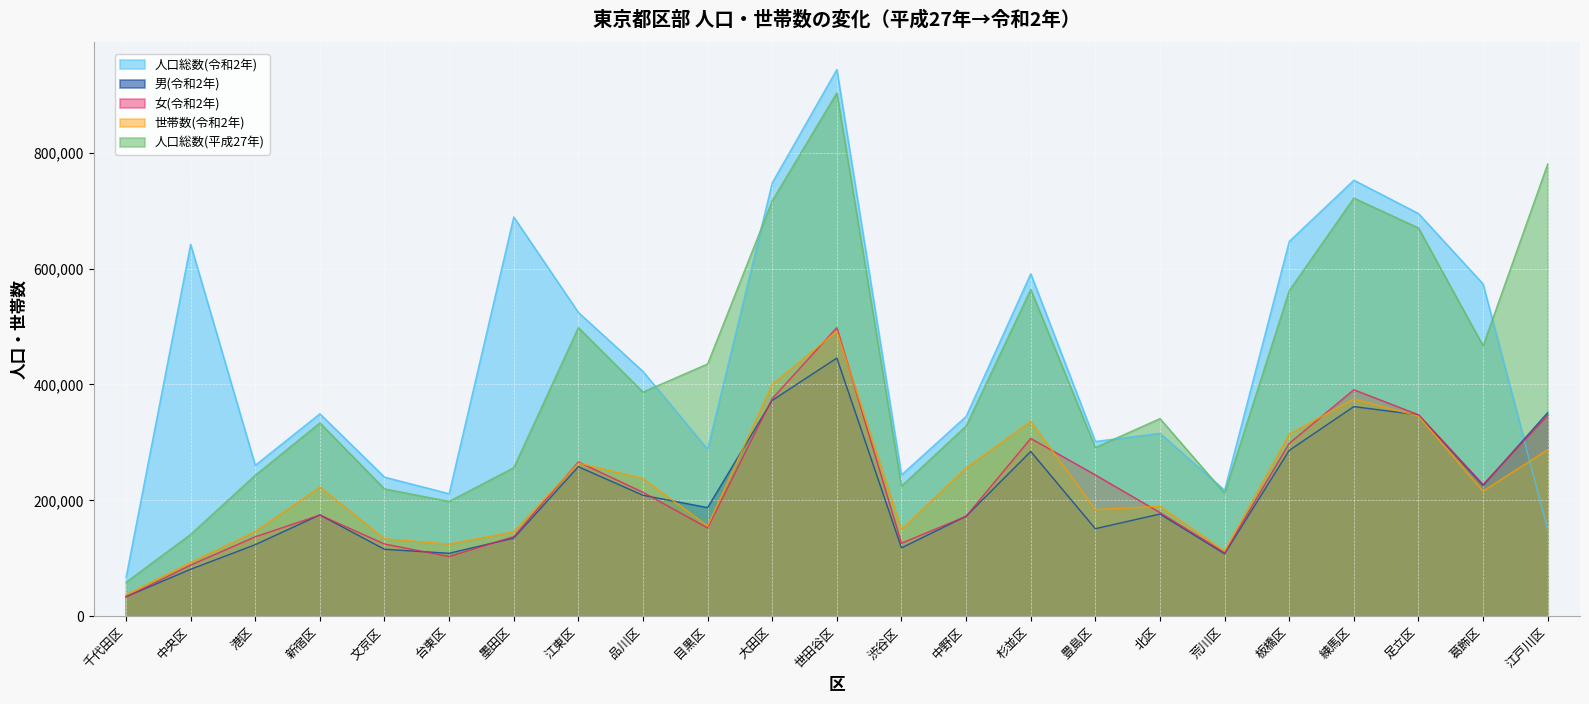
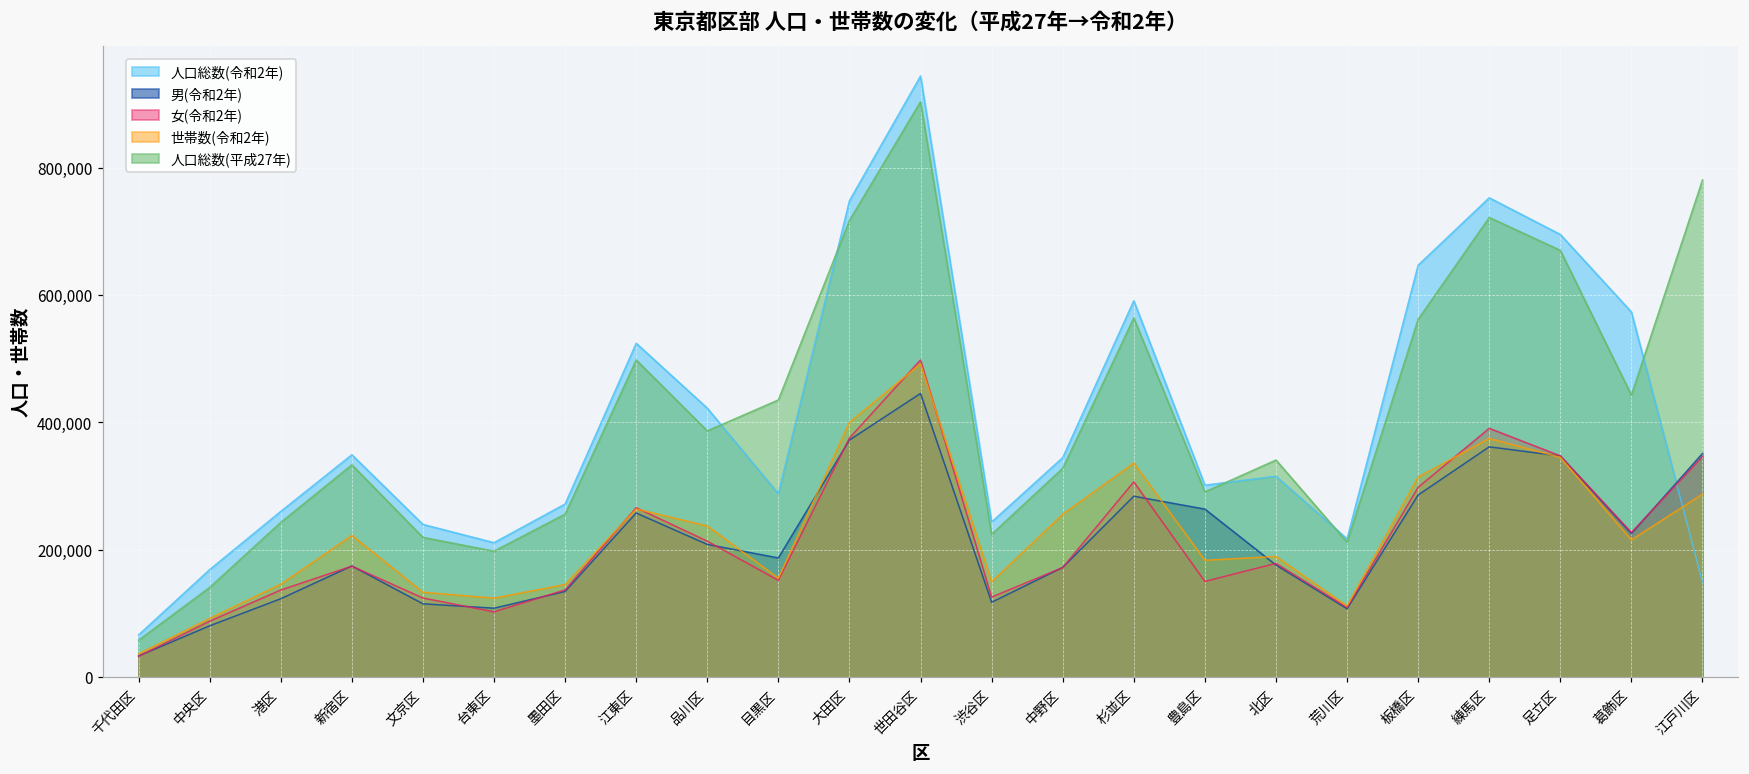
  {
    "人口総数(令和2年)": {
      "千代田区": "70,000",
-     "中央区": "640,000",
+     "中央区": "170,000",
      "港区": "260,000",
      "新宿区": "350,000",
      "文京区": "240,000",
      "台東区": "210,000",
-     "墨田区": "690,000",
+     "墨田区": "270,000",
      "江東区": "520,000",
      "品川区": "420,000",
      "目黒区": "290,000",
      "大田区": "750,000",
      "世田谷区": "940,000",
      "渋谷区": "240,000",
      "中野区": "340,000",
      "杉並区": "590,000",
      "豊島区": "300,000",
      "北区": "320,000",
      "荒川区": "220,000",
      "板橋区": "650,000",
      "練馬区": "750,000",
      "足立区": "700,000",
      "葛飾区": "570,000",
      "江戸川区": "150,000"
    },
    "男(令和2年)": {
      "中央区": "80,000",
      "港区": "120,000",
      "文京区": "120,000",
      "台東区": "110,000",
      "江東区": "260,000",
      "品川区": "210,000",
      "目黒区": "190,000",
      "世田谷区": "450,000",
      "渋谷区": "120,000",
      "杉並区": "280,000",
-     "豊島区": "150,000",
+     "豊島区": "260,000",
      "板橋区": "290,000",
      "練馬区": "360,000",
      "江戸川区": "350,000"
    },
    "女(令和2年)": {
      "港区": "140,000",
      "文京区": "120,000",
      "台東区": "100,000",
      "品川区": "210,000",
      "世田谷区": "500,000",
      "渋谷区": "130,000",
      "杉並区": "310,000",
-     "豊島区": "240,000",
+     "豊島区": "150,000",
      "板橋区": "300,000",
      "練馬区": "390,000",
      "江戸川区": "350,000"
    },
    "世帯数(令和2年)": {
      "港区": "150,000",
      "新宿区": "220,000",
      "文京区": "130,000",
      "台東区": "120,000",
      "墨田区": "150,000",
      "品川区": "240,000",
      "大田区": "400,000",
      "世田谷区": "490,000",
      "渋谷区": "150,000",
      "中野区": "260,000",
      "杉並区": "340,000",
      "豊島区": "180,000",
      "北区": "190,000",
      "板橋区": "310,000",
      "練馬区": "370,000",
      "葛飾区": "220,000",
      "江戸川区": "290,000"
    },
    "人口総数(平成27年)": {
      "千代田区": "60,000",
      "中央区": "140,000",
      "港区": "240,000",
      "新宿区": "330,000",
      "文京区": "220,000",
      "台東区": "200,000",
      "墨田区": "260,000",
      "江東区": "500,000",
      "品川区": "390,000",
      "目黒区": "440,000",
      "大田区": "720,000",
      "世田谷区": "900,000",
      "渋谷区": "220,000",
      "中野区": "330,000",
      "杉並区": "560,000",
      "豊島区": "290,000",
      "北区": "340,000",
      "荒川区": "210,000",
      "板橋区": "560,000",
      "練馬区": "720,000",
      "足立区": "670,000",
-     "葛飾区": "470,000",
+     "葛飾区": "440,000",
      "江戸川区": "780,000"
    }
  }
